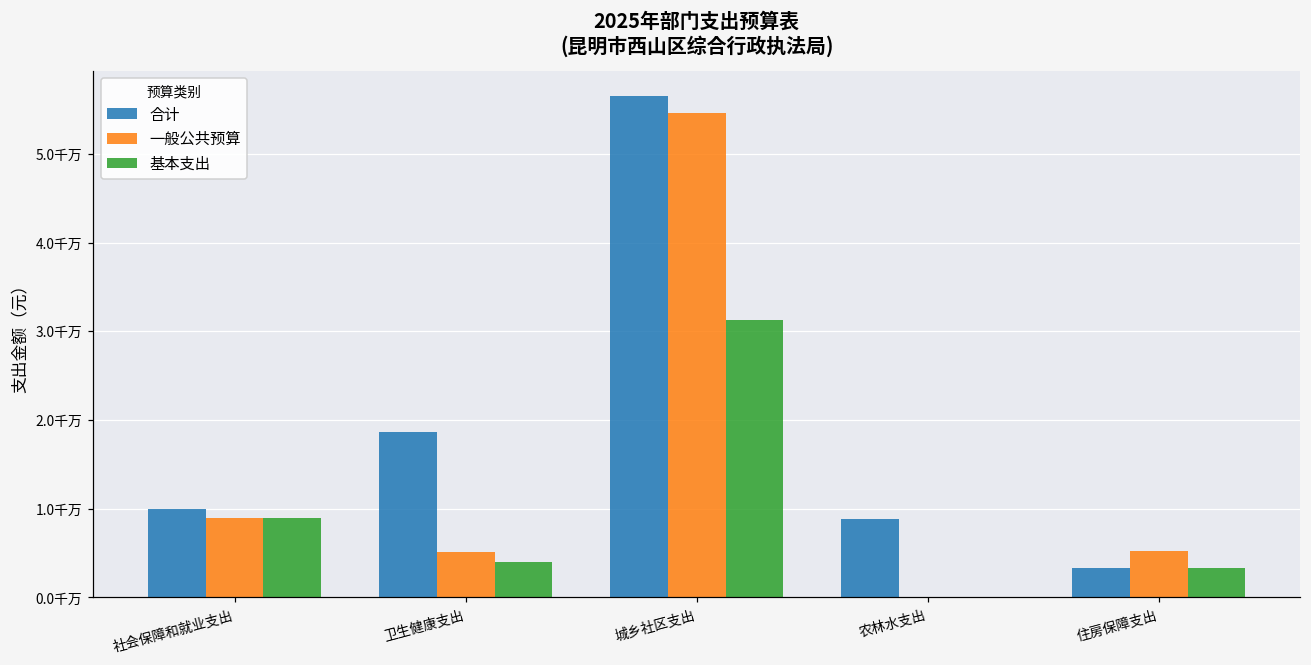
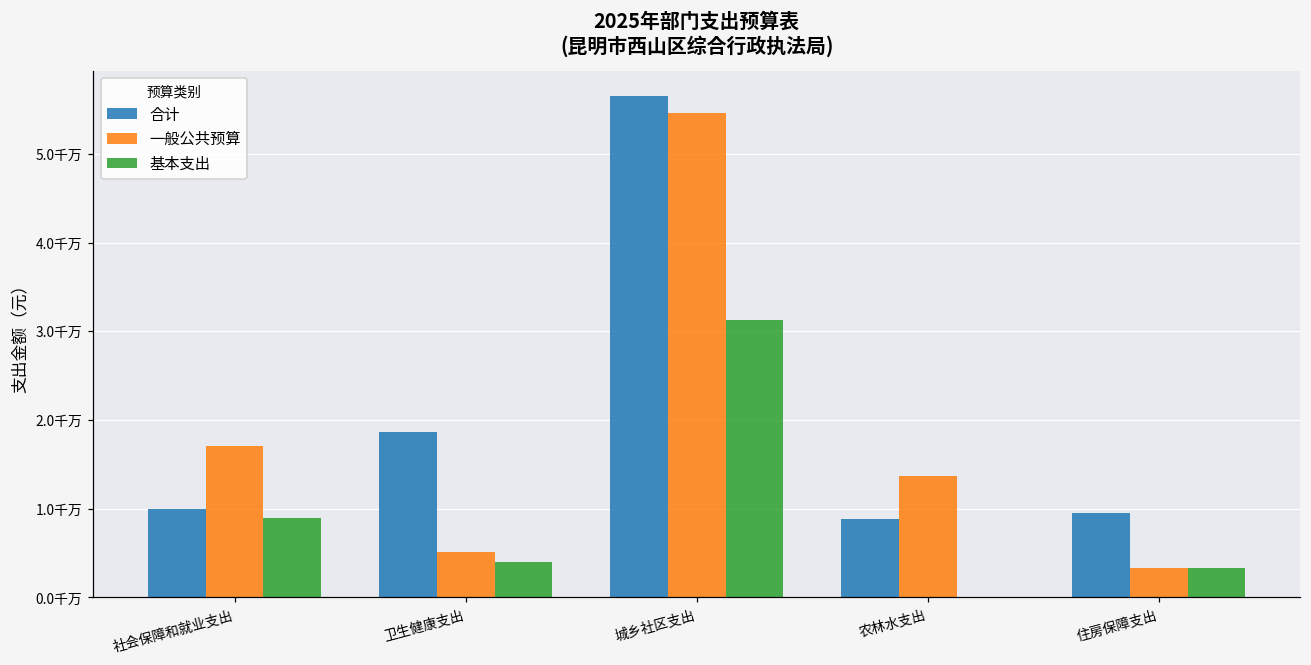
  {
    "合计": {
      "社会保障和就业支出": "1.0千万",
      "卫生健康支出": "1.9千万",
      "城乡社区支出": "5.7千万",
      "农林水支出": "0.9千万",
-     "住房保障支出": "0.3千万"
+     "住房保障支出": "1.0千万"
    },
    "一般公共预算": {
-     "社会保障和就业支出": "0.9千万",
+     "社会保障和就业支出": "1.7千万",
      "卫生健康支出": "0.5千万",
      "城乡社区支出": "5.5千万",
-     "农林水支出": "0.0千万",
-     "住房保障支出": "0.5千万"
+     "农林水支出": "1.4千万",
+     "住房保障支出": "0.3千万"
    },
    "基本支出": {
      "社会保障和就业支出": "0.9千万",
      "卫生健康支出": "0.4千万",
      "城乡社区支出": "3.1千万",
      "农林水支出": "0.0千万",
      "住房保障支出": "0.3千万"
    }
  }
